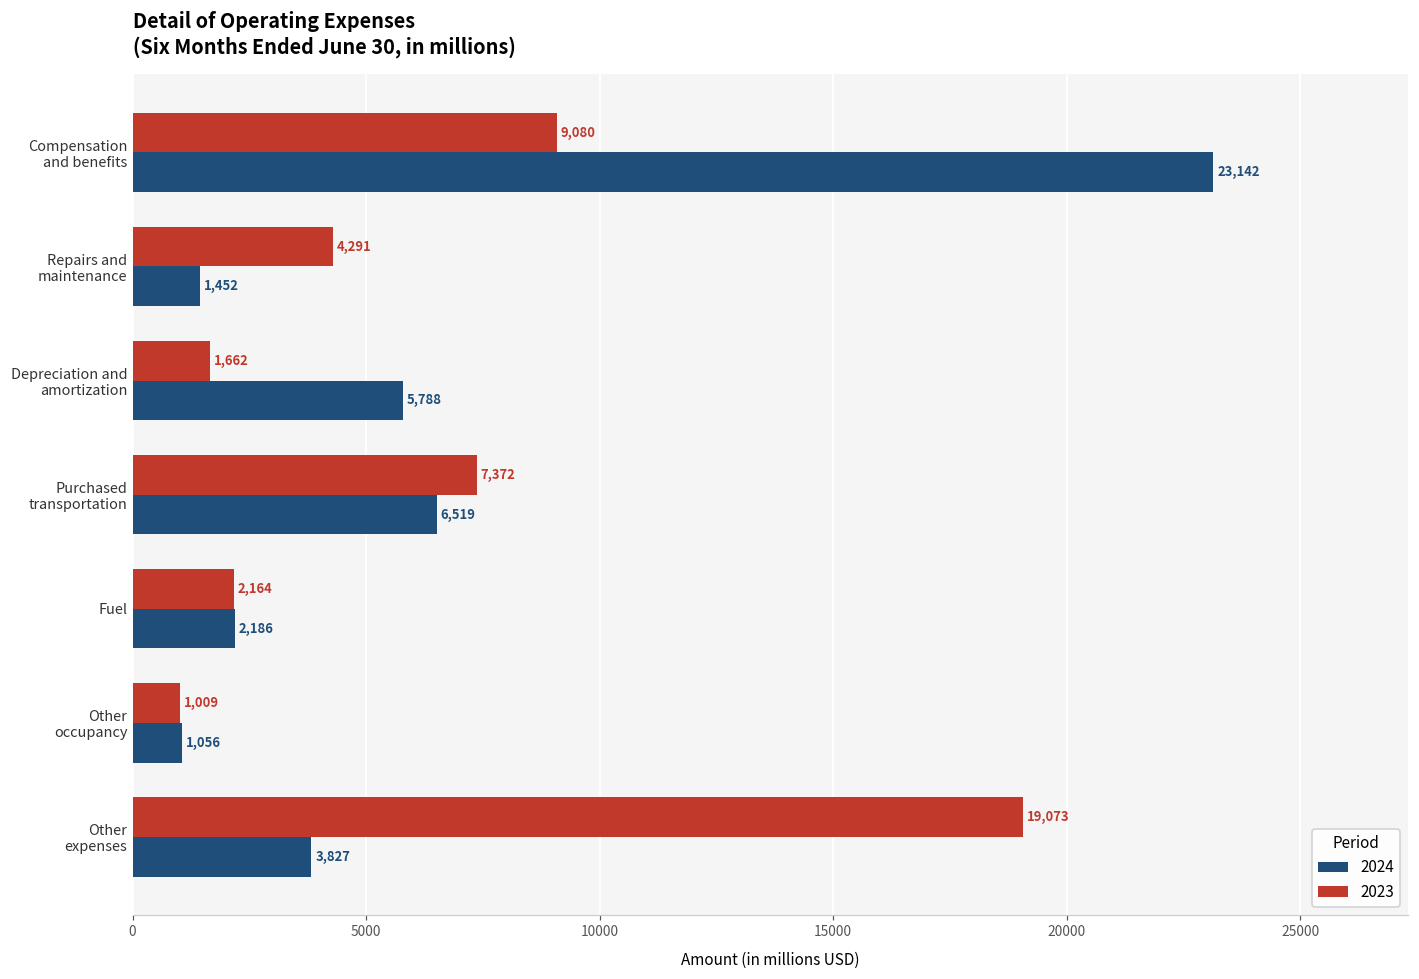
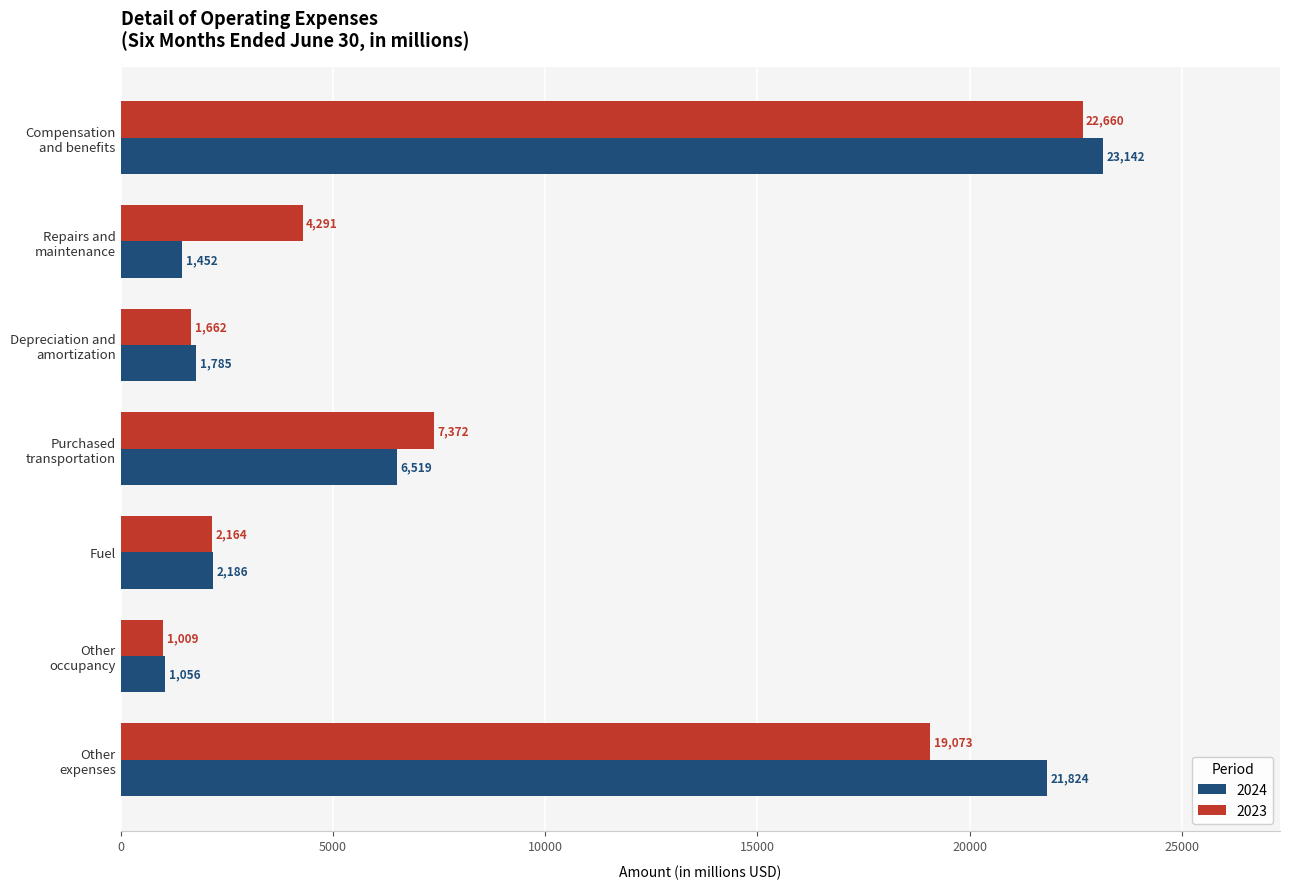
  {
    "2024": {
      "Compensation and benefits": "23,142",
      "Repairs and maintenance": "1,452",
-     "Depreciation and amortization": "5,788",
+     "Depreciation and amortization": "1,785",
      "Purchased transportation": "6,519",
      "Fuel": "2,186",
      "Other occupancy": "1,056",
-     "Other expenses": "3,827"
+     "Other expenses": "21,824"
    },
    "2023": {
-     "Compensation and benefits": "9,080",
+     "Compensation and benefits": "22,660",
      "Repairs and maintenance": "4,291",
      "Depreciation and amortization": "1,662",
      "Purchased transportation": "7,372",
      "Fuel": "2,164",
      "Other occupancy": "1,009",
      "Other expenses": "19,073"
    }
  }
